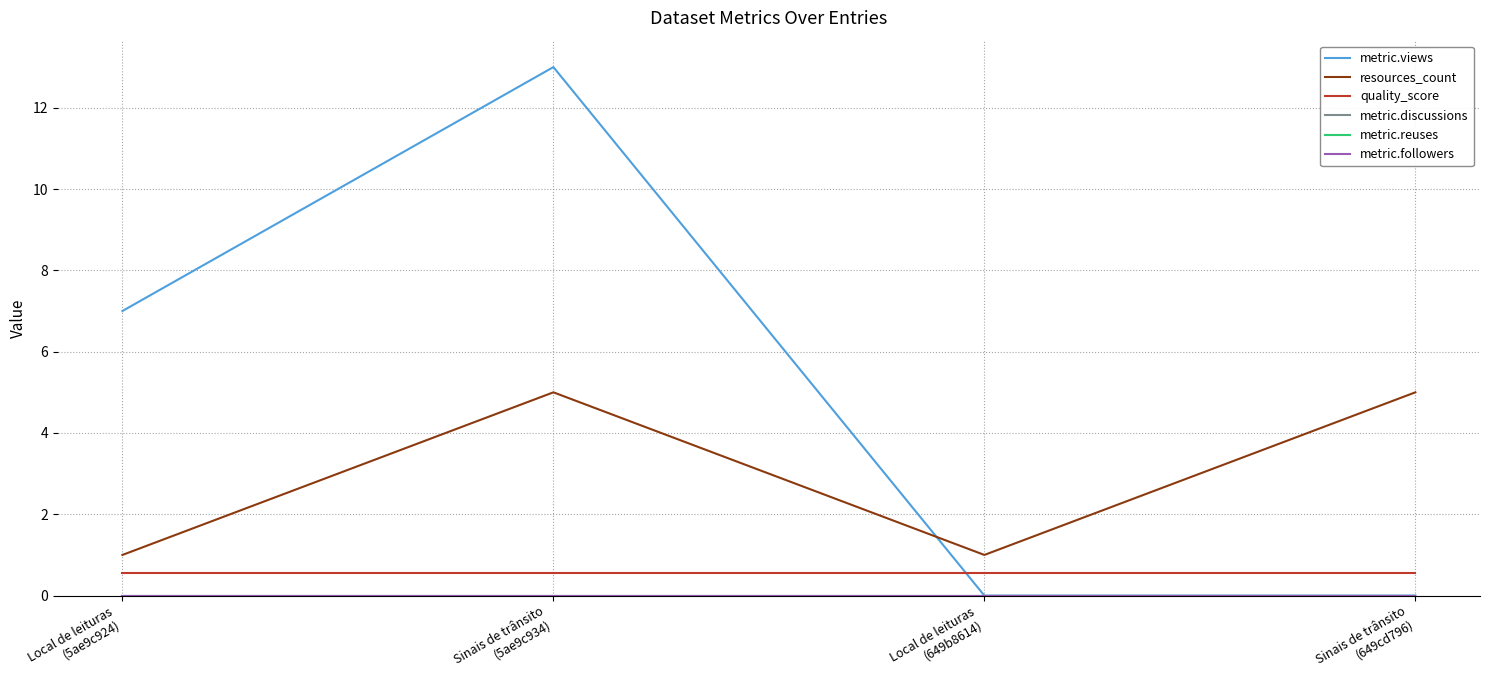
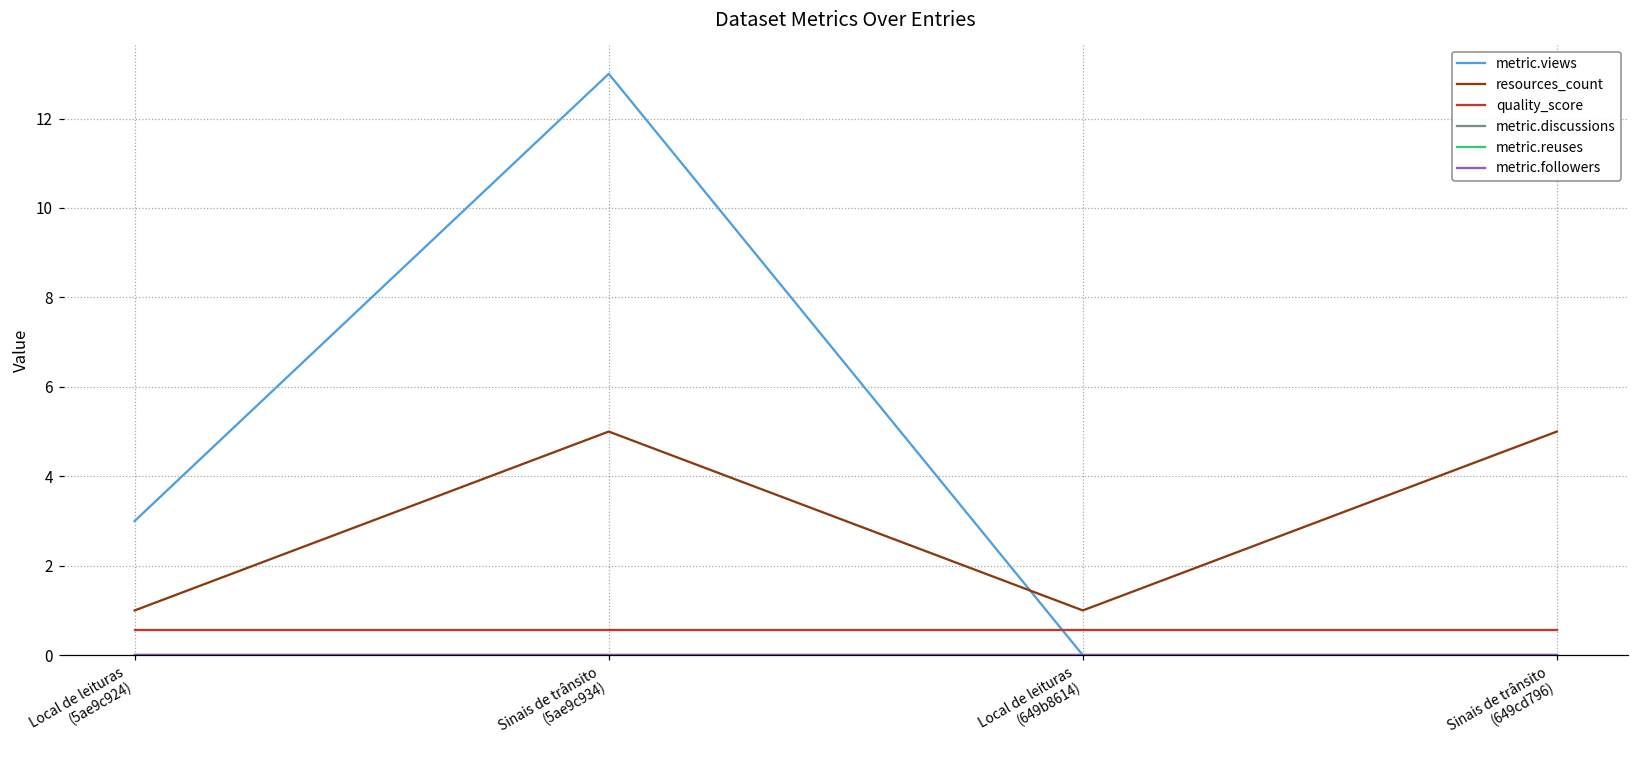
  {
    "metric.views": {
-     "Local de leituras (5ae9c924)": 7,
+     "Local de leituras (5ae9c924)": 3,
      "Sinais de trânsito (5ae9c934)": 13
    },
    "metric.followers": {
      "Local de leituras (5ae9c924)": 0,
      "Sinais de trânsito (5ae9c934)": 0
    }
  }
